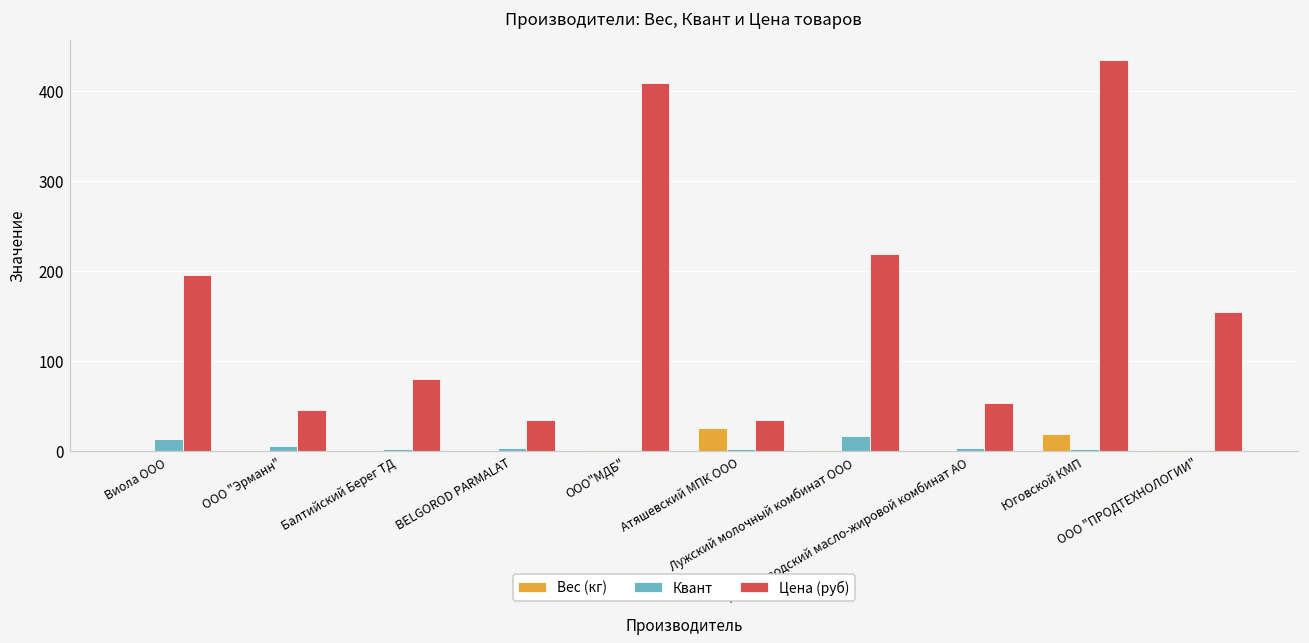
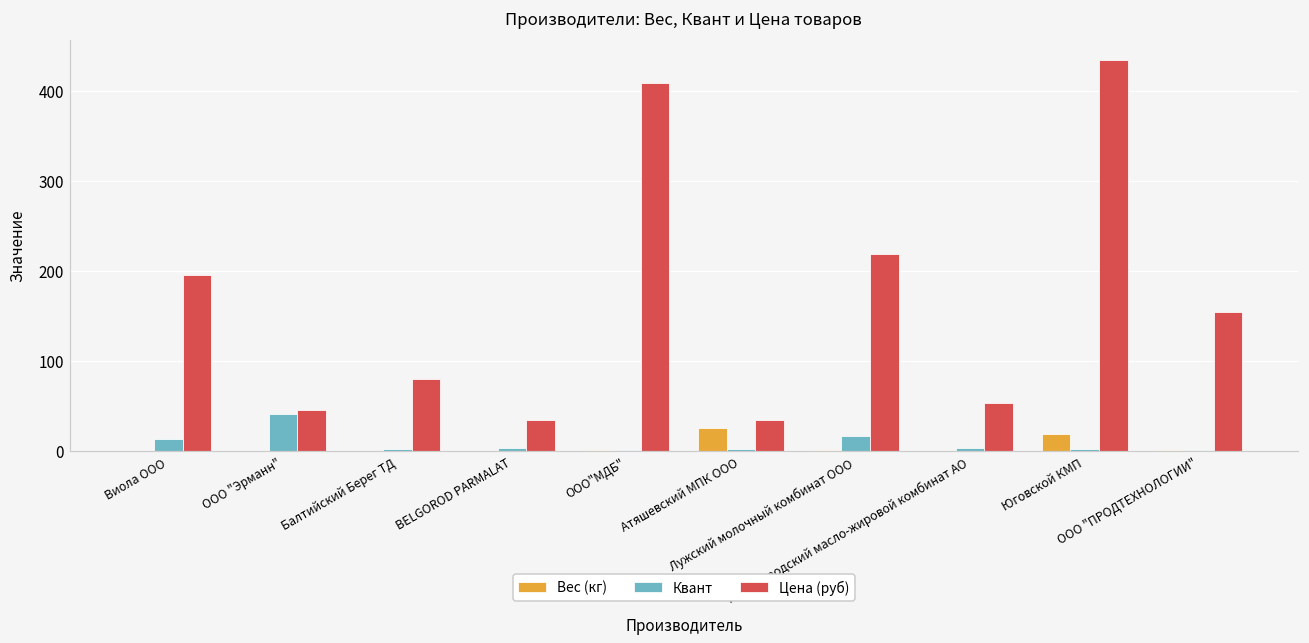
  {
    "Вес (кг)": {
      "Атяшевский МПК ООО": 30,
      "Юговской КМП": 20
    },
    "Квант": {
      "Виола ООО": 10,
-     "ООО \"Эрманн\"": 10,
+     "ООО \"Эрманн\"": 40,
      "BELGOROD PARMALAT": 0,
      "Лужский молочный комбинат ООО": 20,
      "Нижегородский масло-жировой комбинат АО": 0
    },
    "Цена (руб)": {
      "Виола ООО": 200,
      "ООО \"Эрманн\"": 50,
      "Балтийский Берег ТД": 80,
      "BELGOROD PARMALAT": 40,
      "ООО\"МДБ\"": 410,
      "Атяшевский МПК ООО": 40,
      "Лужский молочный комбинат ООО": 220,
      "Нижегородский масло-жировой комбинат АО": 50,
      "Юговской КМП": 440,
      "ООО \"ПРОДТЕХНОЛОГИИ\"": 160
    }
  }
